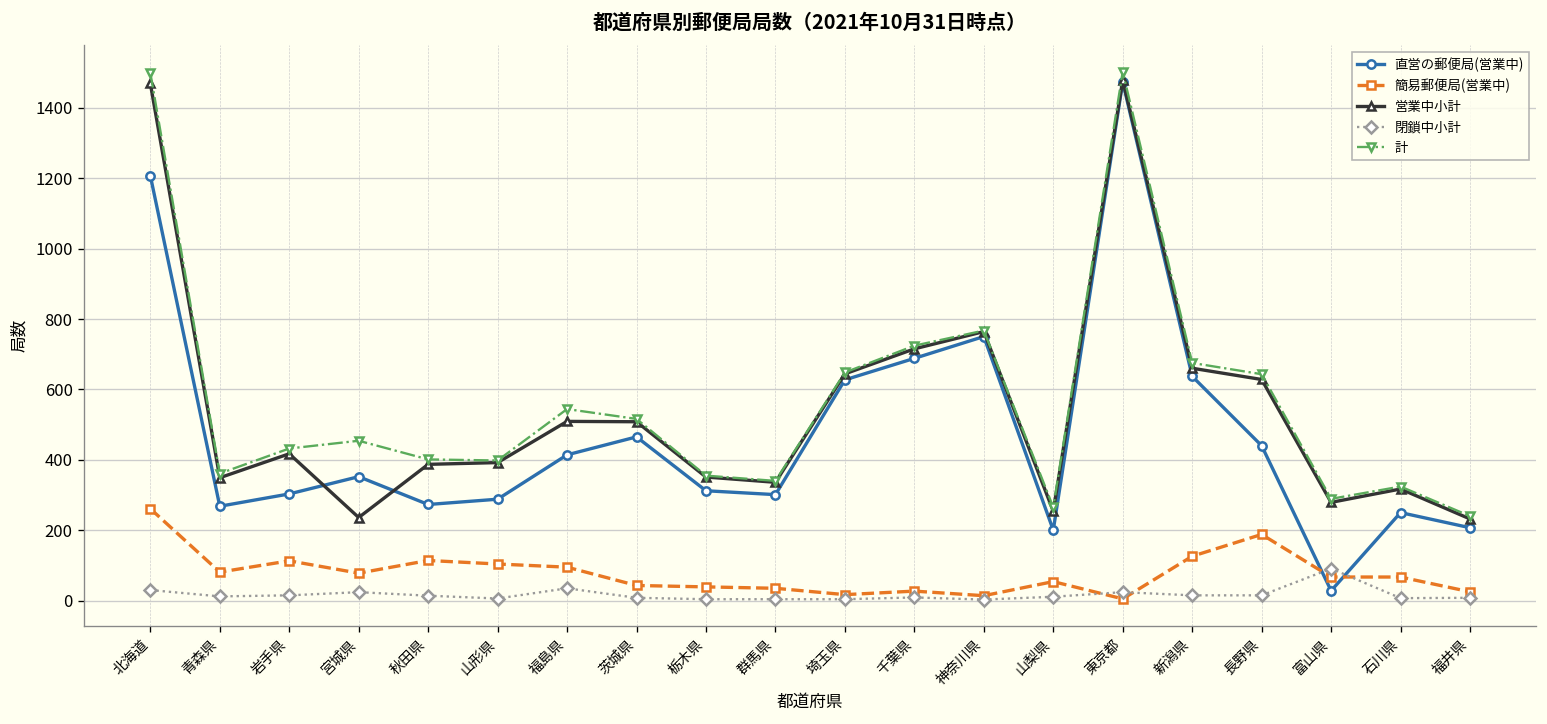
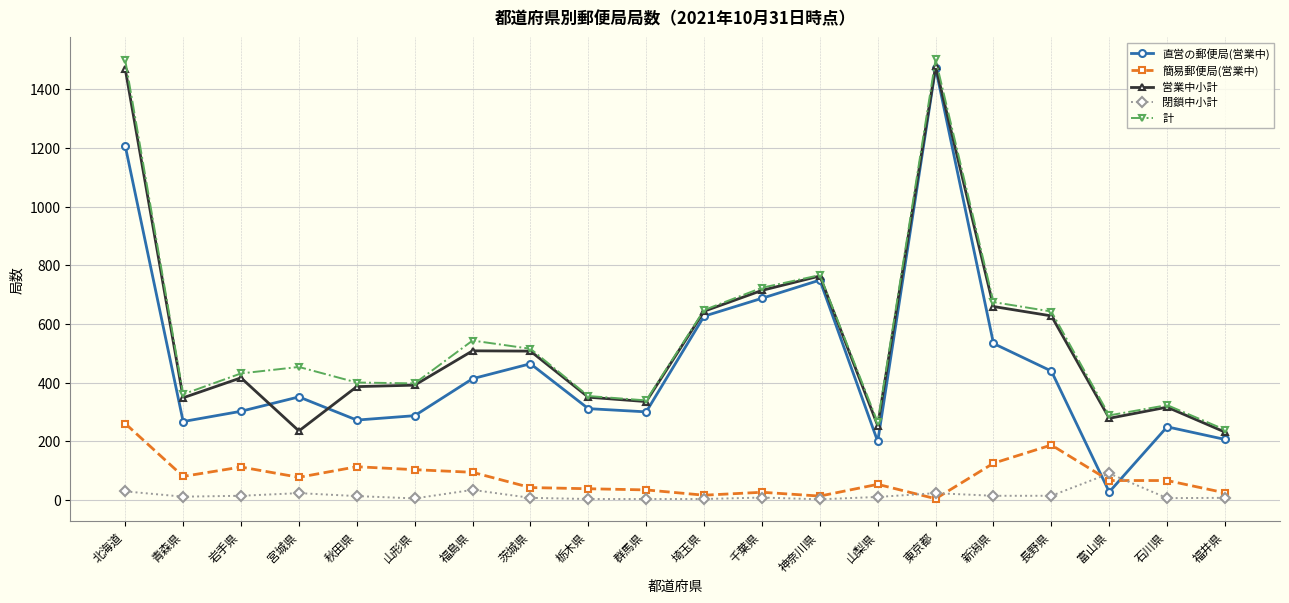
  {
    "直営の郵便局(営業中)": {
      "北海道": 1210,
      "青森県": 270,
      "岩手県": 300,
      "宮城県": 350,
      "秋田県": 270,
      "山形県": 290,
      "福島県": 410,
      "茨城県": 470,
      "栃木県": 310,
      "群馬県": 300,
      "埼玉県": 630,
      "千葉県": 690,
      "神奈川県": 750,
      "山梨県": 200,
-     "新潟県": 640,
+     "新潟県": 530,
      "長野県": 440,
      "富山県": 30,
      "石川県": 250,
      "福井県": 210
    },
    "簡易郵便局(営業中)": {
      "北海道": 260,
      "青森県": 80,
      "岩手県": 110,
      "宮城県": 80,
      "秋田県": 110,
      "山形県": 100,
      "福島県": 100,
      "茨城県": 40,
      "栃木県": 40,
      "群馬県": 40,
      "埼玉県": 20,
      "千葉県": 30,
      "神奈川県": 10,
      "山梨県": 50,
      "東京都": 10,
      "新潟県": 130,
      "長野県": 190,
      "富山県": 70,
      "石川県": 70,
      "福井県": 30
    },
    "営業中小計": {
      "北海道": 1470,
      "青森県": 350,
      "岩手県": 420,
      "宮城県": 240,
      "秋田県": 390,
      "福島県": 510,
      "千葉県": 720,
      "山梨県": 250,
      "新潟県": 660,
      "長野県": 630,
      "富山県": 280
    },
    "閉鎖中小計": {
      "北海道": 30,
      "青森県": 10,
      "岩手県": 20,
      "宮城県": 20,
      "秋田県": 10,
      "山形県": 10,
      "福島県": 40,
      "茨城県": 10,
      "栃木県": 0,
      "群馬県": 0,
      "埼玉県": 0,
      "千葉県": 10,
      "神奈川県": 0,
      "山梨県": 10,
      "東京都": 20,
      "新潟県": 20,
      "長野県": 20,
      "富山県": 90,
      "石川県": 10,
      "福井県": 10
    },
    "計": {
      "北海道": 1500,
      "青森県": 360,
      "岩手県": 430,
      "宮城県": 450,
      "秋田県": 400,
      "福島県": 540,
      "千葉県": 720,
      "山梨県": 270,
      "東京都": 1500,
      "新潟県": 680,
      "長野県": 640,
      "富山県": 290
    }
  }
